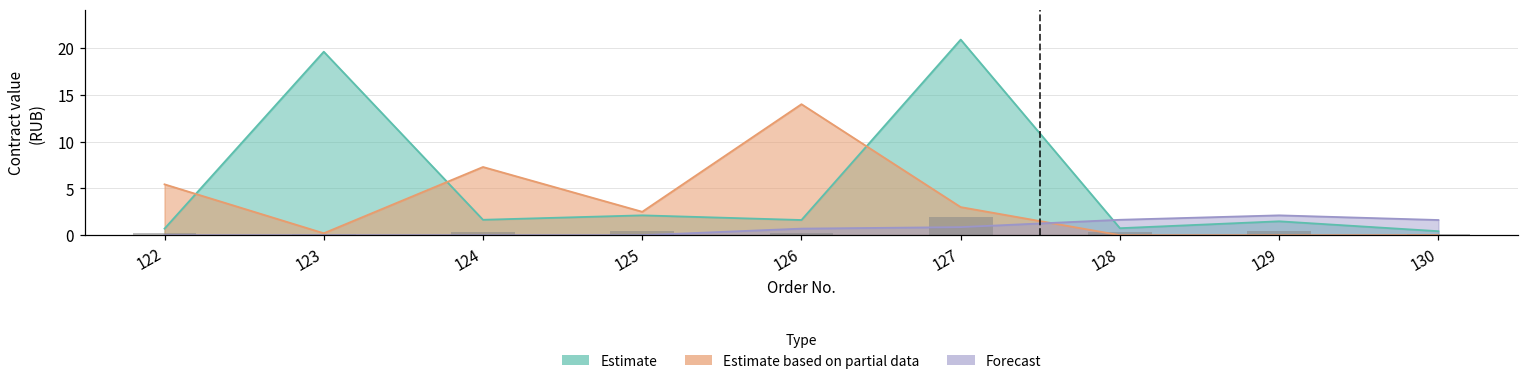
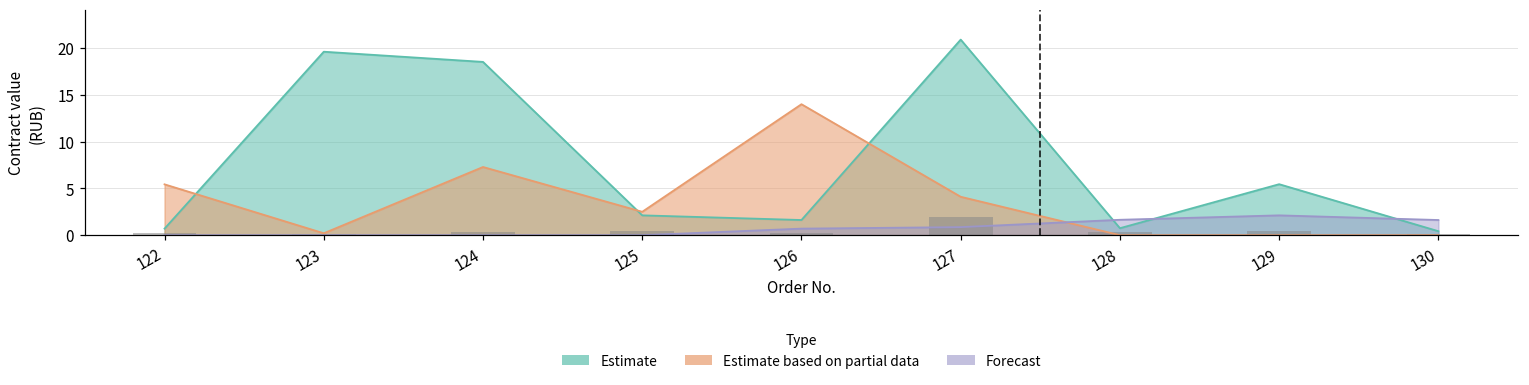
  {
    "Estimate": {
      "122": 1,
      "123": 20,
-     "124": 2,
+     "124": 19,
      "125": 2,
      "126": 2,
      "127": 21,
      "128": 1,
-     "129": 1,
+     "129": 5,
      "130": 0
    },
    "Estimate based on partial data": {
      "122": 5,
      "124": 7,
      "125": 3,
      "126": 14,
-     "127": 3,
+     "127": 4,
      "128": 0,
      "129": 0,
      "130": 0
    },
    "Forecast": {
      "122": 0,
      "124": 0,
      "125": 0,
      "126": 1,
      "127": 1,
      "128": 2,
      "129": 2,
      "130": 2
    }
  }
